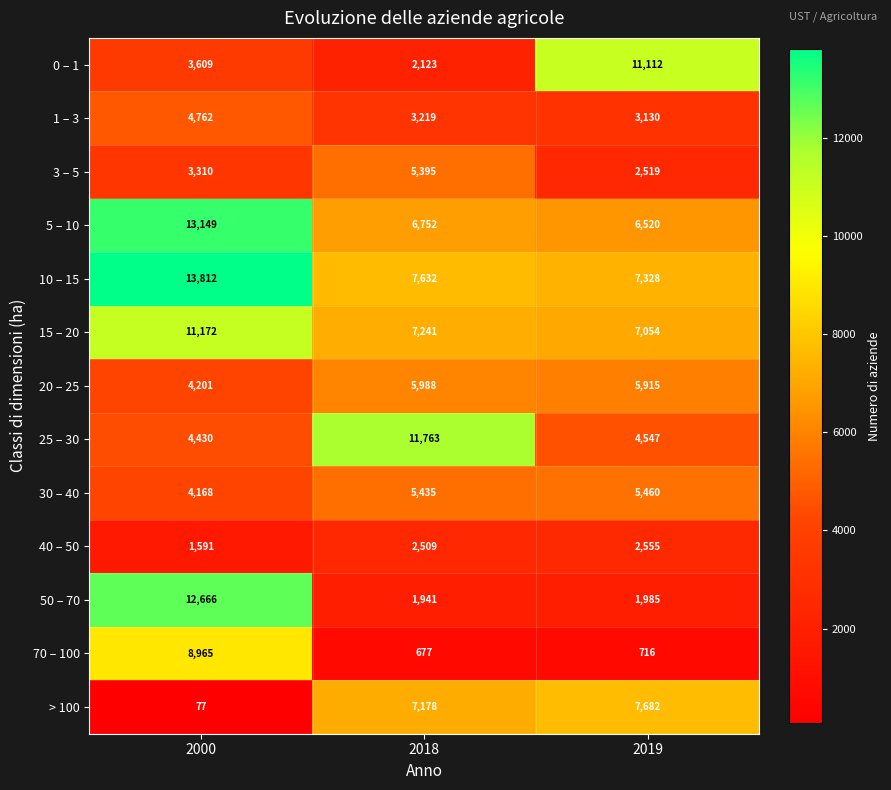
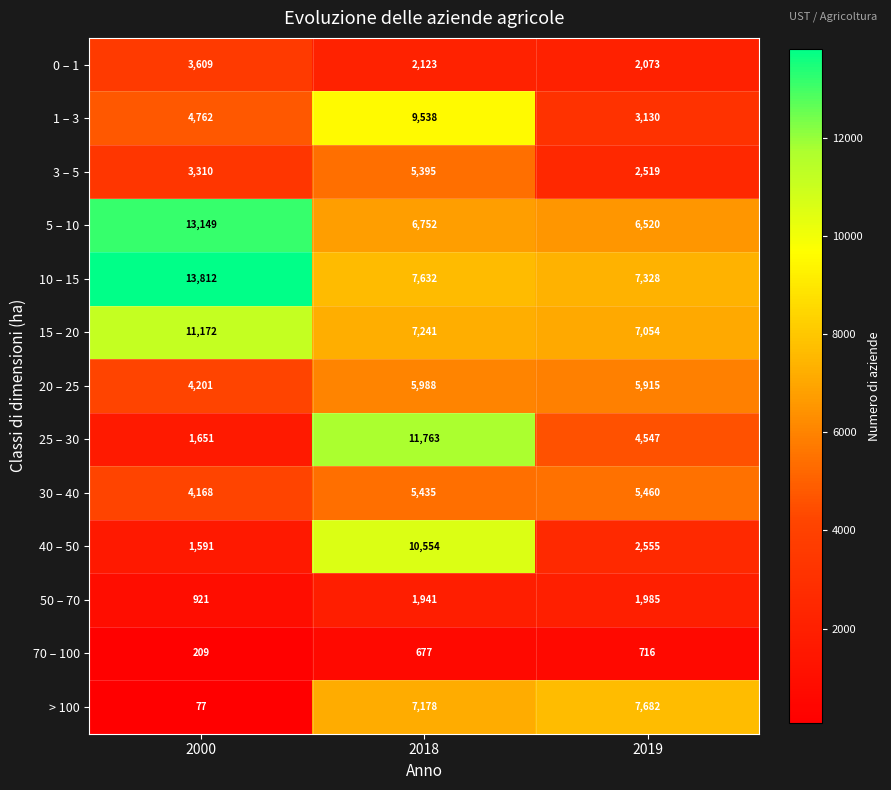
  {
    "0 – 1": {
      "2000": "3,609",
      "2018": "2,123",
-     "2019": "11,112"
+     "2019": "2,073"
    },
    "1 – 3": {
      "2000": "4,762",
-     "2018": "3,219",
+     "2018": "9,538",
      "2019": "3,130"
    },
    "3 – 5": {
      "2000": "3,310",
      "2018": "5,395",
      "2019": "2,519"
    },
    "5 – 10": {
      "2000": "13,149",
      "2018": "6,752",
      "2019": "6,520"
    },
    "10 – 15": {
      "2000": "13,812",
      "2018": "7,632",
      "2019": "7,328"
    },
    "15 – 20": {
      "2000": "11,172",
      "2018": "7,241",
      "2019": "7,054"
    },
    "20 – 25": {
      "2000": "4,201",
      "2018": "5,988",
      "2019": "5,915"
    },
    "25 – 30": {
-     "2000": "4,430",
+     "2000": "1,651",
      "2018": "11,763",
      "2019": "4,547"
    },
    "30 – 40": {
      "2000": "4,168",
      "2018": "5,435",
      "2019": "5,460"
    },
    "40 – 50": {
      "2000": "1,591",
-     "2018": "2,509",
+     "2018": "10,554",
      "2019": "2,555"
    },
    "50 – 70": {
-     "2000": "12,666",
+     "2000": "921",
      "2018": "1,941",
      "2019": "1,985"
    },
    "70 – 100": {
-     "2000": "8,965",
+     "2000": "209",
      "2018": "677",
      "2019": "716"
    },
    "> 100": {
      "2000": "77",
      "2018": "7,178",
      "2019": "7,682"
    }
  }
